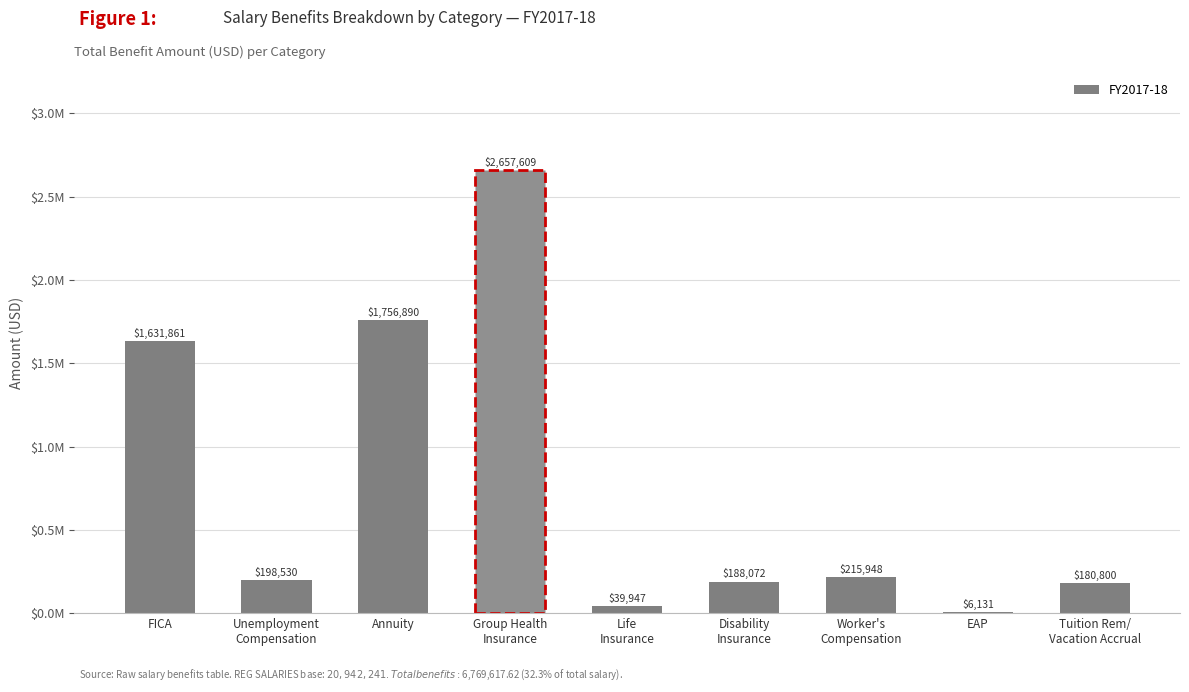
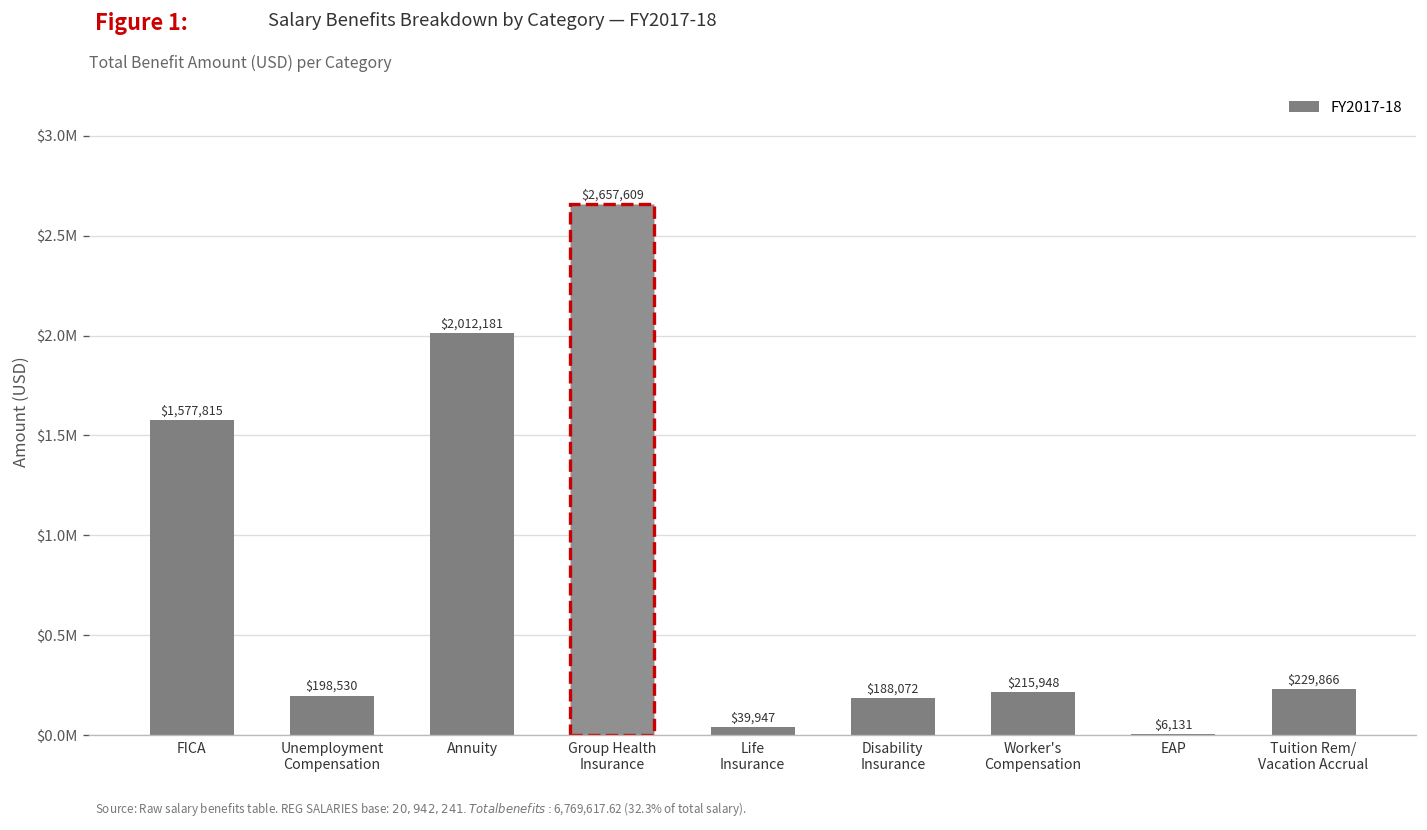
  {
-   "FICA": "$1,631,861",
+   "FICA": "$1,577,815",
    "Unemployment Compensation": "$198,530",
-   "Annuity": "$1,756,890",
+   "Annuity": "$2,012,181",
    "Group Health Insurance": "$2,657,609",
    "Life Insurance": "$39,947",
    "Disability Insurance": "$188,072",
    "Worker's Compensation": "$215,948",
    "EAP": "$6,131",
-   "Tuition Rem/ Vacation Accrual": "$180,800"
+   "Tuition Rem/ Vacation Accrual": "$229,866"
  }
